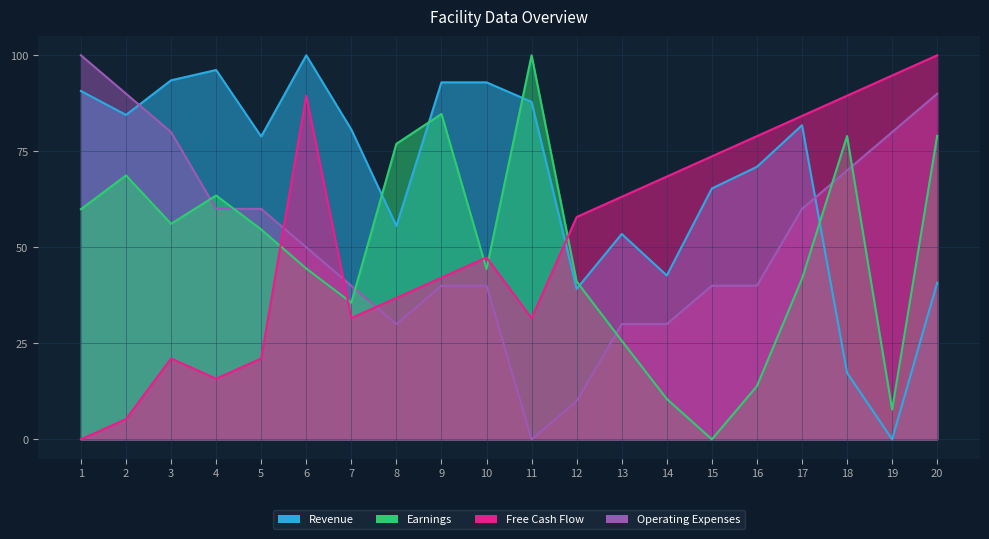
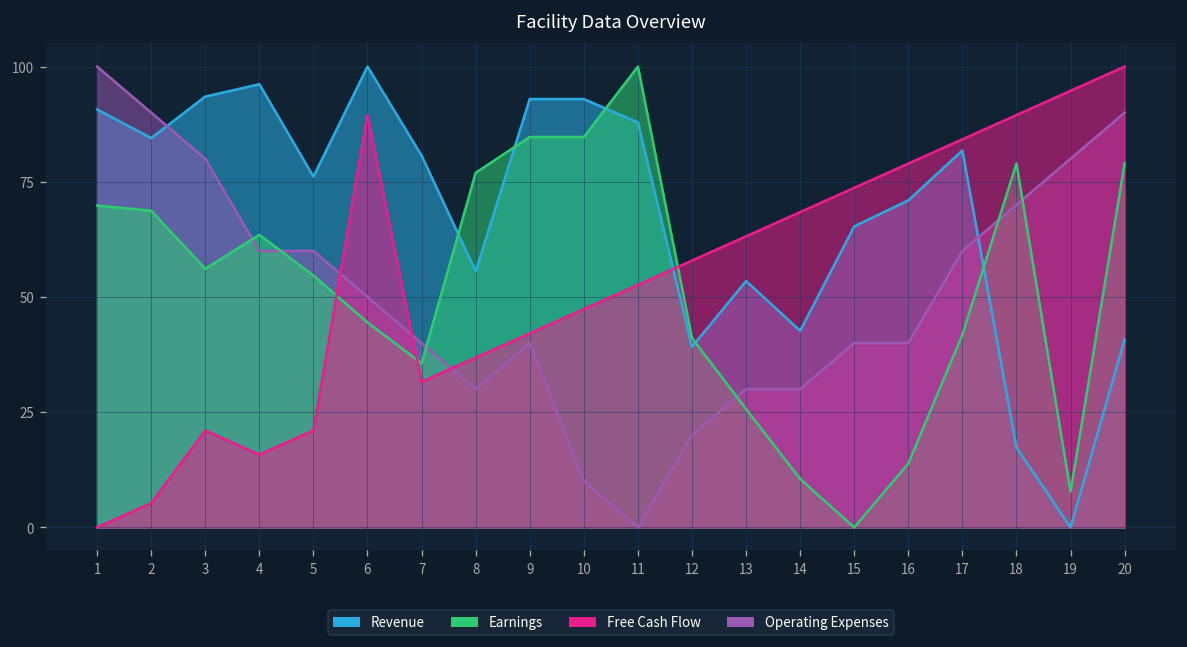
  {
    "Revenue": {
      "1": 91,
      "2": 84,
      "3": 93,
      "4": 96,
-     "5": 79,
+     "5": 76,
      "6": 100,
      "7": 81,
      "8": 56,
      "9": 93,
      "10": 93,
      "11": 88,
      "12": 39,
      "13": 53,
      "14": 43,
      "15": 65,
      "16": 71,
      "17": 82,
      "18": 17,
      "19": 0,
      "20": 41
    },
    "Operating Expenses": {
      "1": 100,
      "2": 90,
      "3": 80,
      "4": 60,
      "5": 60,
      "6": 50,
      "7": 40,
      "8": 30,
      "9": 40,
-     "10": 40,
+     "10": 10,
      "11": 0,
-     "12": 10,
+     "12": 20,
      "13": 30,
      "14": 30,
      "15": 40,
      "16": 40,
      "17": 60,
      "18": 70,
      "19": 80,
      "20": 90
    },
    "Earnings": {
-     "1": 60,
+     "1": 70,
      "2": 69,
      "3": 56,
      "4": 63,
      "5": 55,
      "6": 44,
      "7": 36,
      "8": 77,
      "9": 85,
-     "10": 44,
+     "10": 85,
      "11": 100,
      "12": 41,
      "13": 26,
      "14": 11,
      "15": 0,
      "16": 14,
      "17": 42,
      "18": 79,
      "19": 8,
      "20": 79
    },
    "Free Cash Flow": {
      "1": 0,
      "2": 5,
      "3": 21,
      "4": 16,
      "5": 21,
      "6": 89,
      "7": 32,
      "8": 37,
      "9": 42,
      "10": 47,
-     "11": 32,
+     "11": 53,
      "12": 58,
      "13": 63,
      "14": 68,
      "15": 74,
      "16": 79,
      "17": 84,
      "18": 89,
      "19": 95,
      "20": 100
    }
  }
